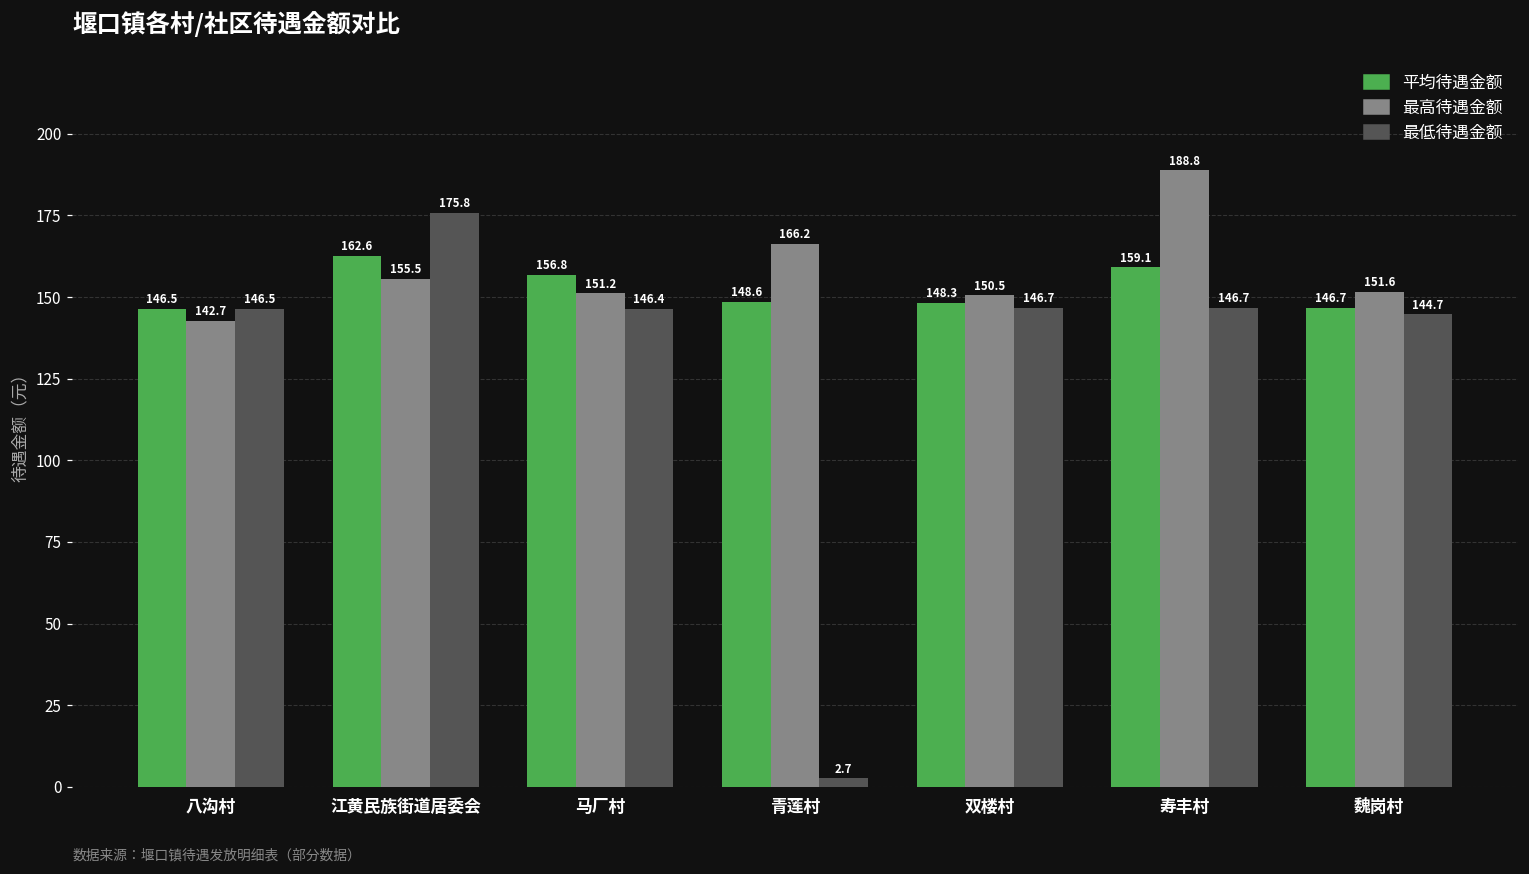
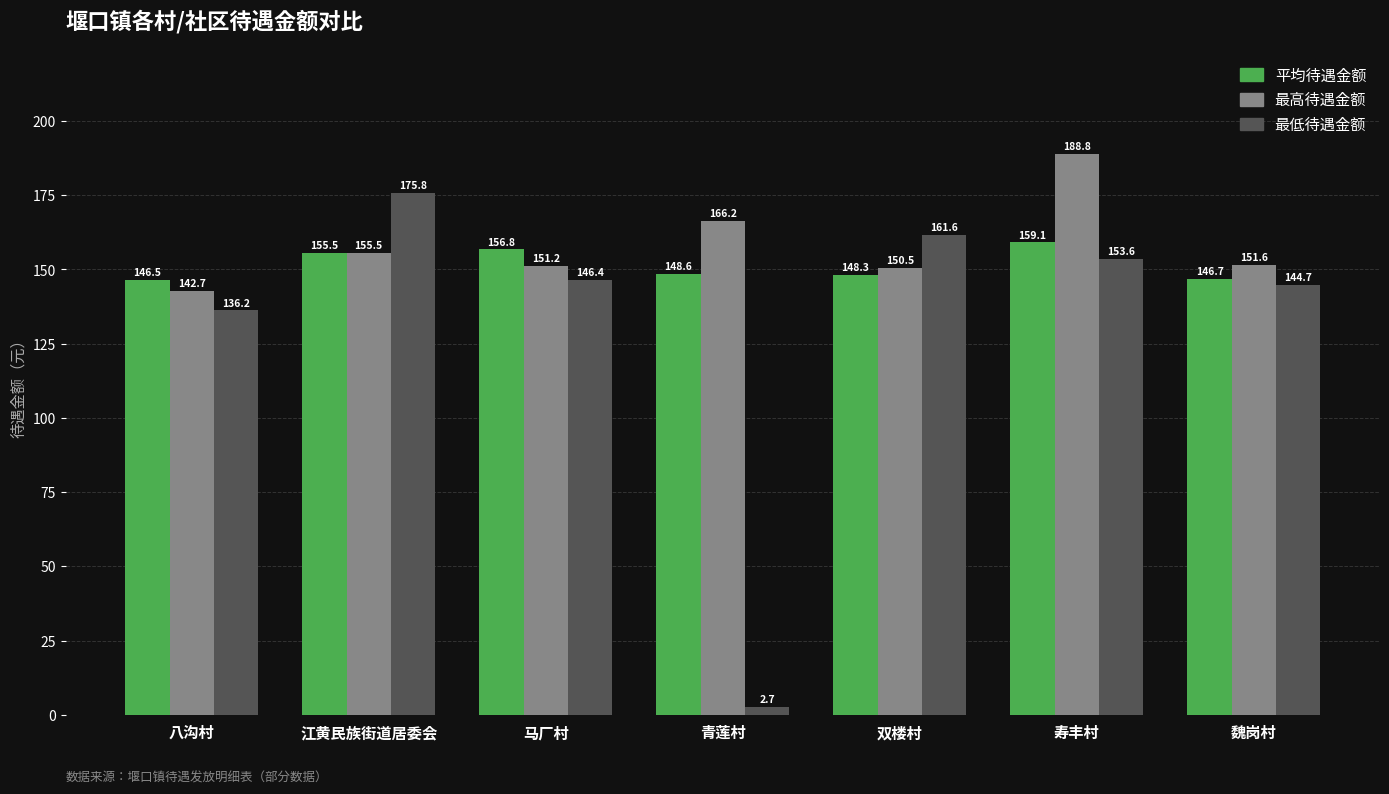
  {
    "平均待遇金额": {
      "八沟村": 146.5,
-     "江黄民族街道居委会": 162.6,
+     "江黄民族街道居委会": 155.5,
      "马厂村": 156.8,
      "青莲村": 148.6,
      "双楼村": 148.3,
      "寿丰村": 159.1,
      "魏岗村": 146.7
    },
    "最高待遇金额": {
      "八沟村": 142.7,
      "江黄民族街道居委会": 155.5,
      "马厂村": 151.2,
      "青莲村": 166.2,
      "双楼村": 150.5,
      "寿丰村": 188.8,
      "魏岗村": 151.6
    },
    "最低待遇金额": {
-     "八沟村": 146.5,
+     "八沟村": 136.2,
      "江黄民族街道居委会": 175.8,
      "马厂村": 146.4,
      "青莲村": 2.7,
-     "双楼村": 146.7,
-     "寿丰村": 146.7,
+     "双楼村": 161.6,
+     "寿丰村": 153.6,
      "魏岗村": 144.7
    }
  }
